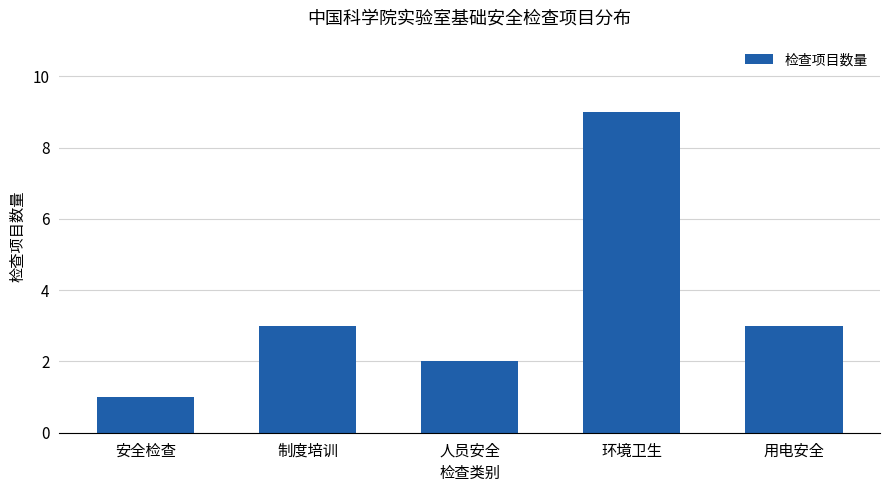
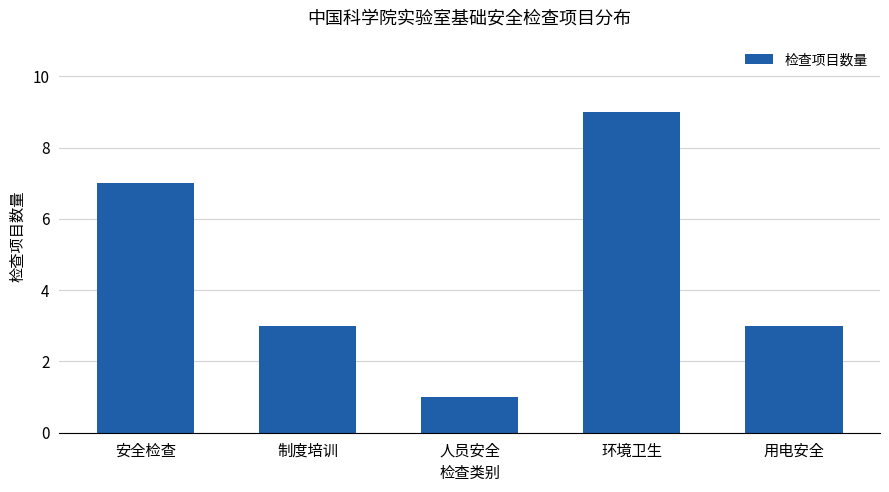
  {
-   "安全检查": 1,
+   "安全检查": 7,
    "制度培训": 3,
-   "人员安全": 2,
+   "人员安全": 1,
    "环境卫生": 9,
    "用电安全": 3
  }
